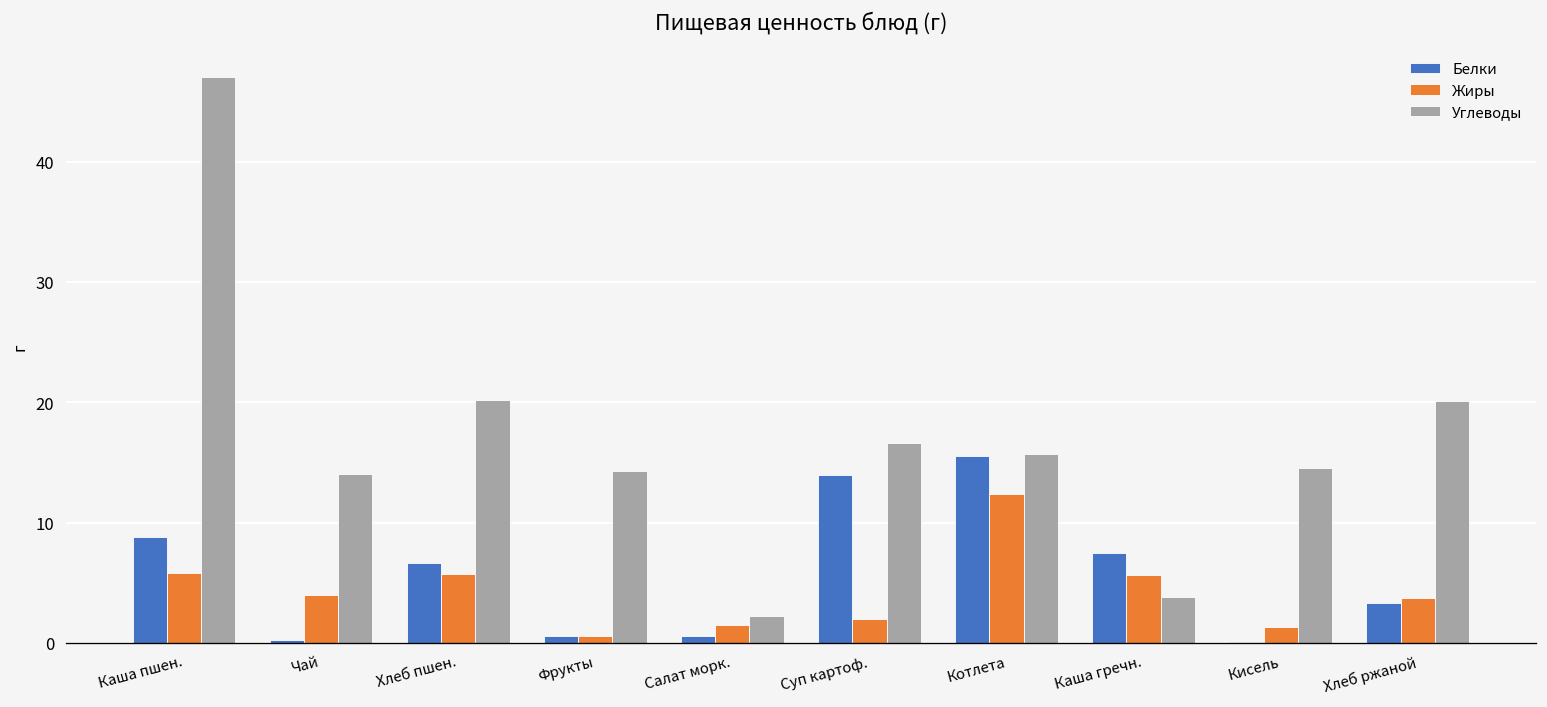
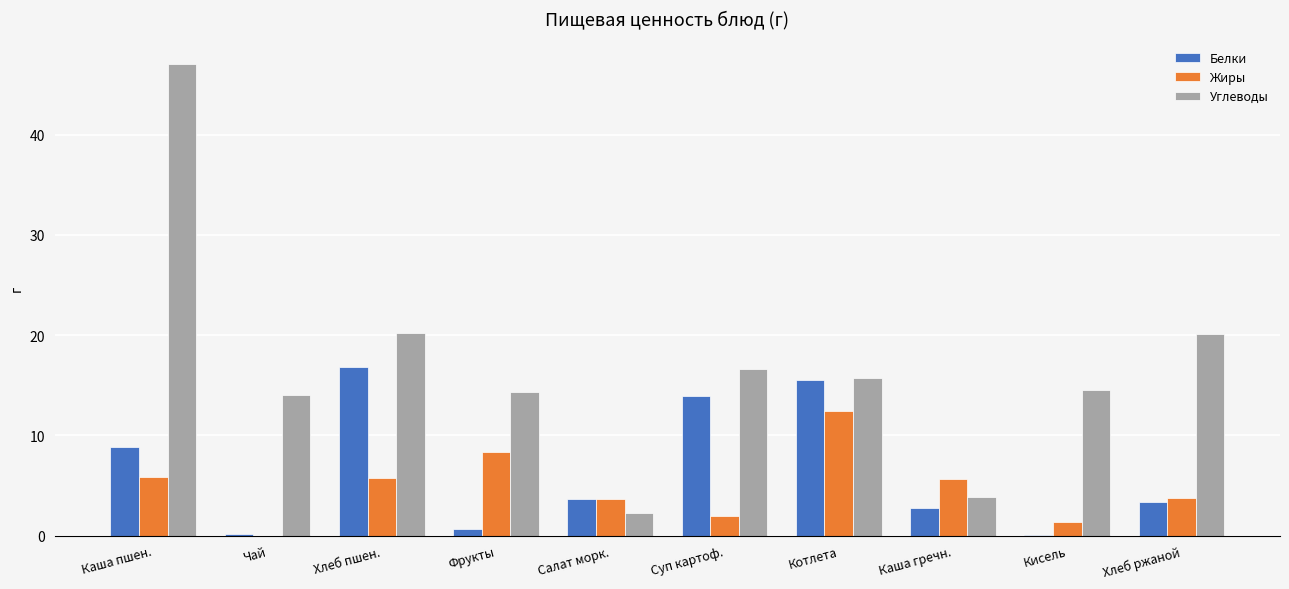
  {
    "Белки": {
      "Каша пшен.": 8.8,
-     "Хлеб пшен.": 6.6,
+     "Хлеб пшен.": 16.8,
      "Фрукты": 0.6,
-     "Салат морк.": 0.6,
+     "Салат морк.": 3.6,
      "Суп картоф.": 14.0,
      "Котлета": 15.6,
-     "Каша гречн.": 7.5,
+     "Каша гречн.": 2.8,
      "Хлеб ржаной": 3.3
    },
    "Жиры": {
      "Каша пшен.": 5.8,
-     "Чай": 4,
+     "Чай": 0,
      "Хлеб пшен.": 5.7,
-     "Фрукты": 0.6,
-     "Салат морк.": 1.5,
+     "Фрукты": 8.3,
+     "Салат морк.": 3.7,
      "Суп картоф.": 2.0,
      "Котлета": 12.4,
      "Каша гречн.": 5.6,
      "Кисель": 1.3,
      "Хлеб ржаной": 3.7
    },
    "Углеводы": {
      "Каша пшен.": 47.0,
      "Чай": 14.0,
      "Хлеб пшен.": 20.2,
      "Фрукты": 14.3,
      "Салат морк.": 2.2,
      "Суп картоф.": 16.6,
      "Котлета": 15.7,
      "Каша гречн.": 3.8,
      "Кисель": 14.5,
      "Хлеб ржаной": 20.1
    }
  }
